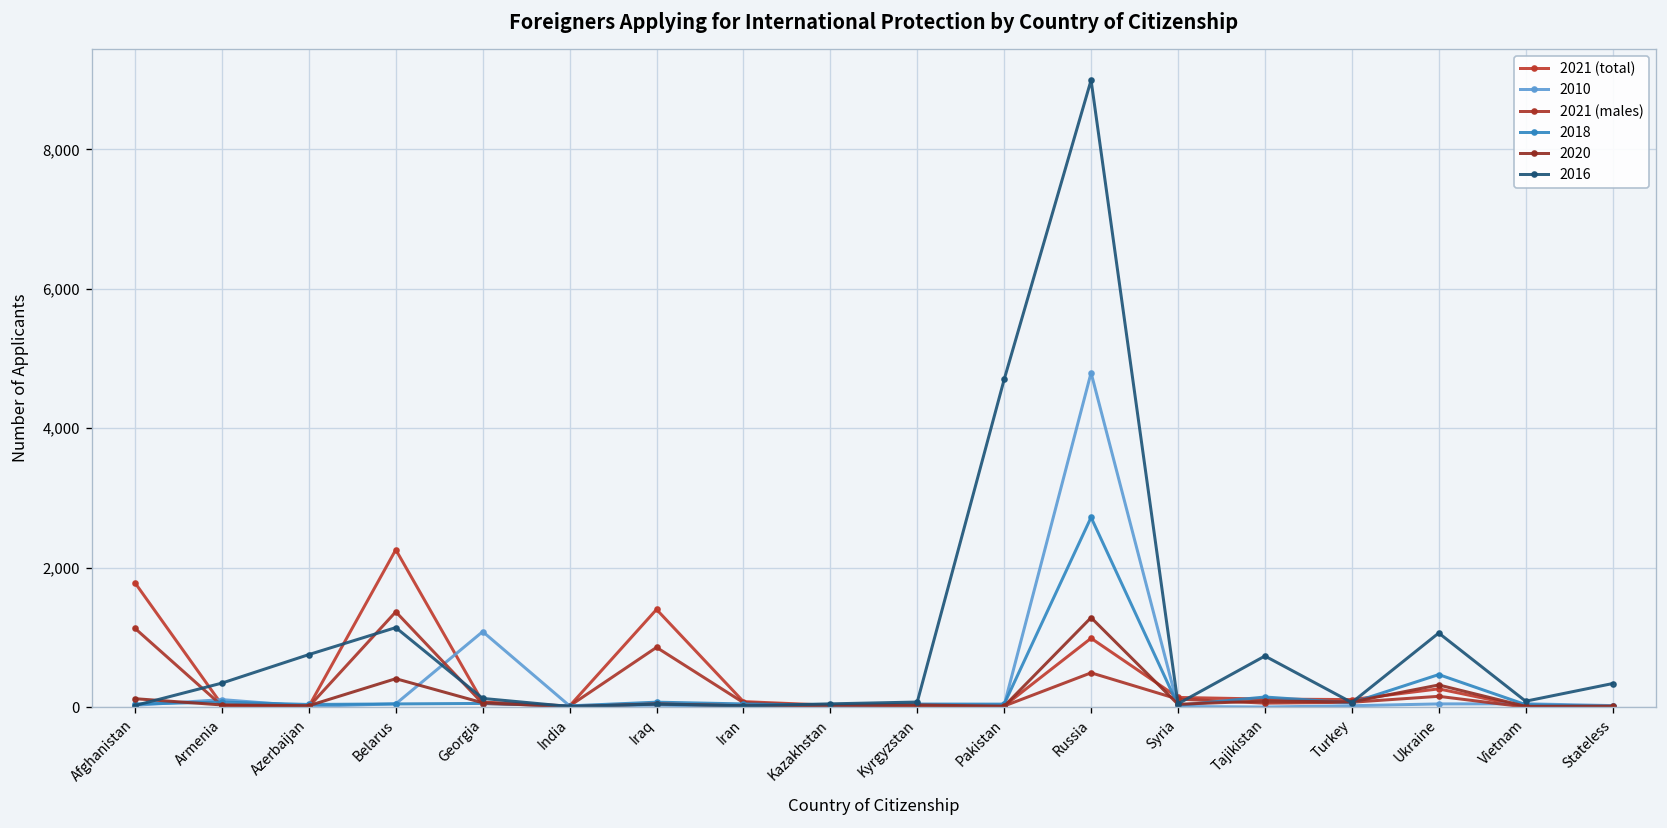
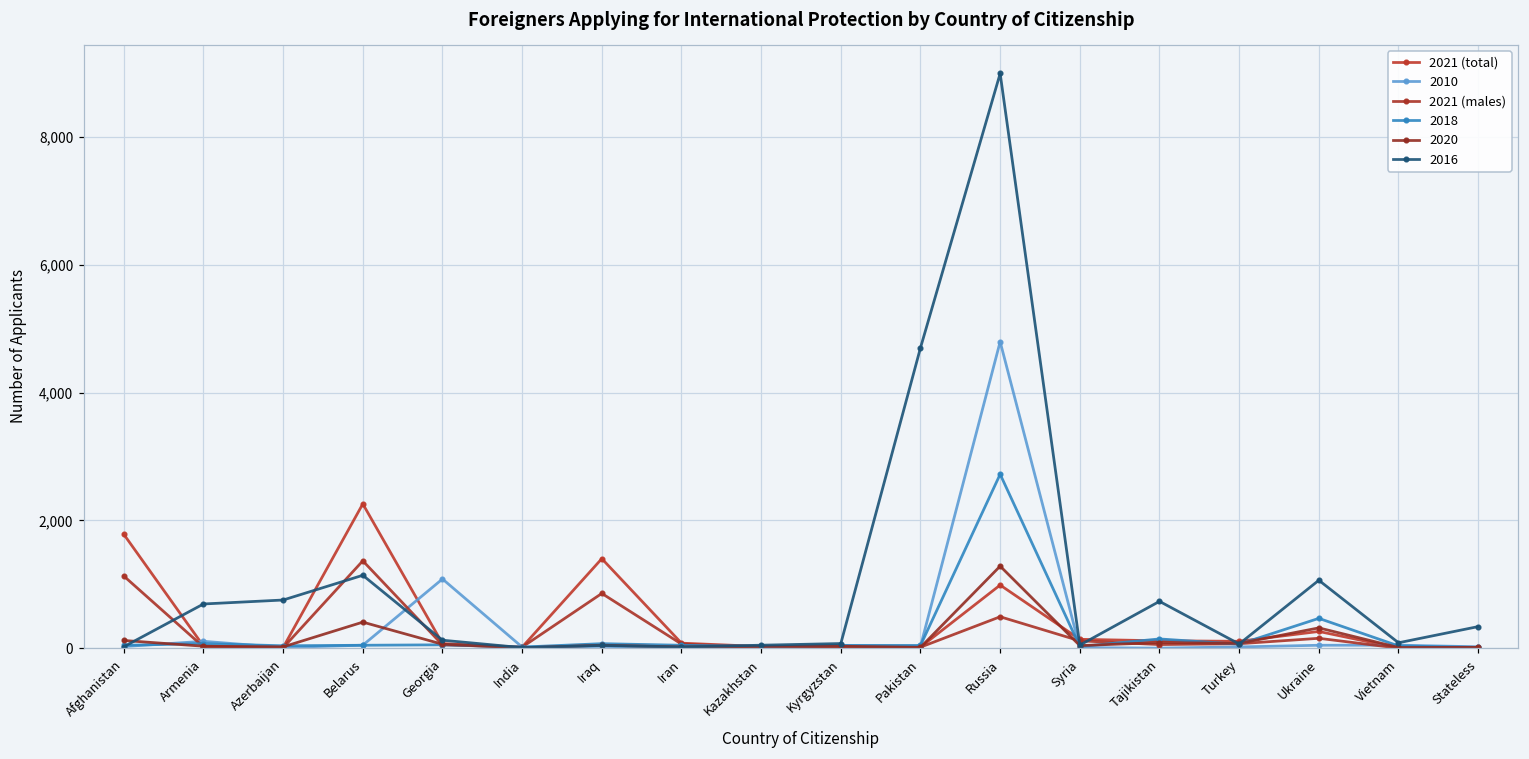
  {
    "2016": {
-     "Armenia": "300",
+     "Armenia": "700",
      "Azerbaijan": "800",
      "Belarus": "1,100",
      "Georgia": "100",
      "Pakistan": "4,700",
      "Russia": "9,000",
      "Tajikistan": "700",
      "Ukraine": "1,100",
      "Stateless": "300"
    }
  }
